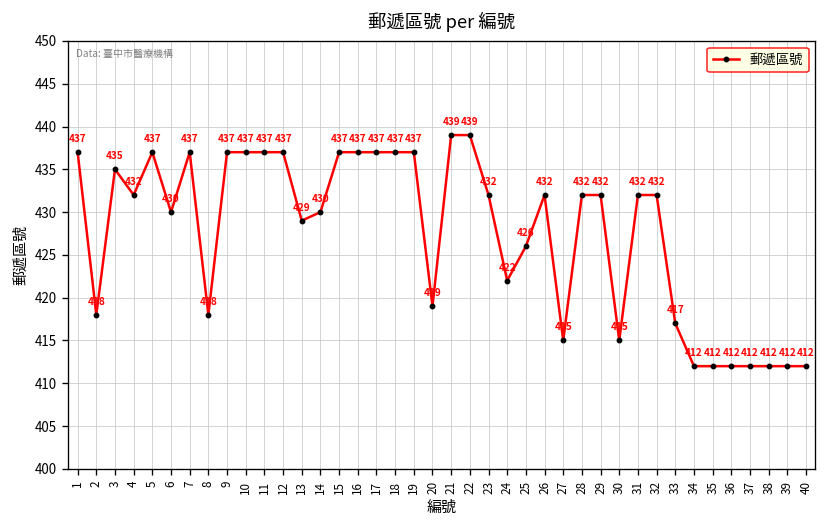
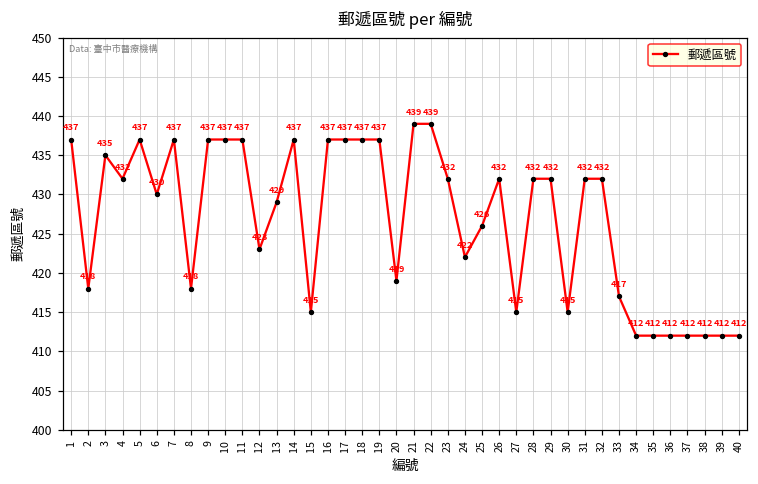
  {
    "1": 437,
    "2": 418,
    "3": 435,
    "4": 432,
    "5": 437,
    "6": 430,
    "7": 437,
    "8": 418,
    "9": 437,
    "10": 437,
    "11": 437,
-   "12": 437,
+   "12": 423,
    "13": 429,
-   "14": 430,
-   "15": 437,
+   "14": 437,
+   "15": 415,
    "16": 437,
    "17": 437,
    "18": 437,
    "19": 437,
    "20": 419,
    "21": 439,
    "22": 439,
    "23": 432,
    "24": 422,
    "25": 426,
    "26": 432,
    "27": 415,
    "28": 432,
    "29": 432,
    "30": 415,
    "31": 432,
    "32": 432,
    "33": 417,
    "34": 412,
    "35": 412,
    "36": 412,
    "37": 412,
    "38": 412,
    "39": 412,
    "40": 412
  }
